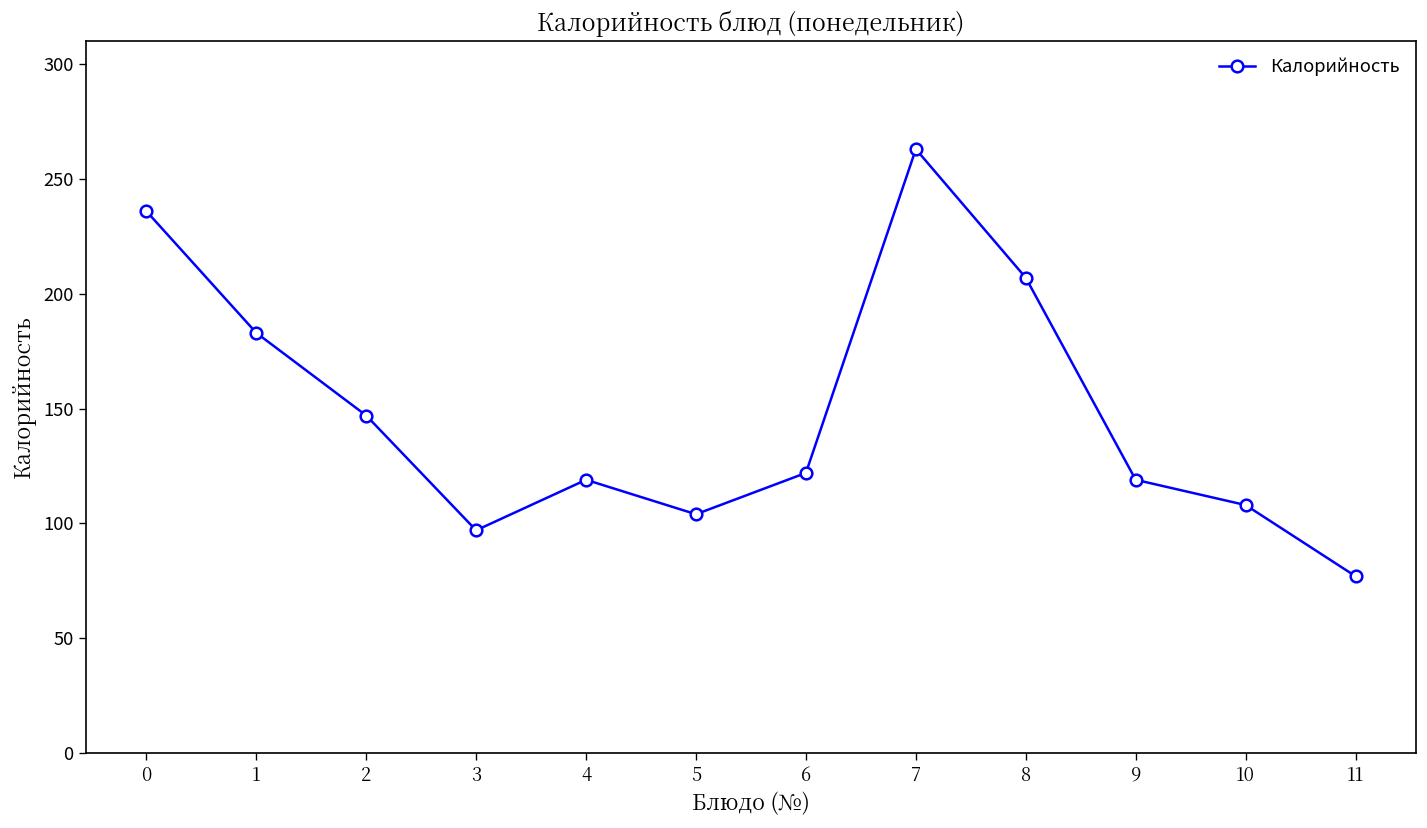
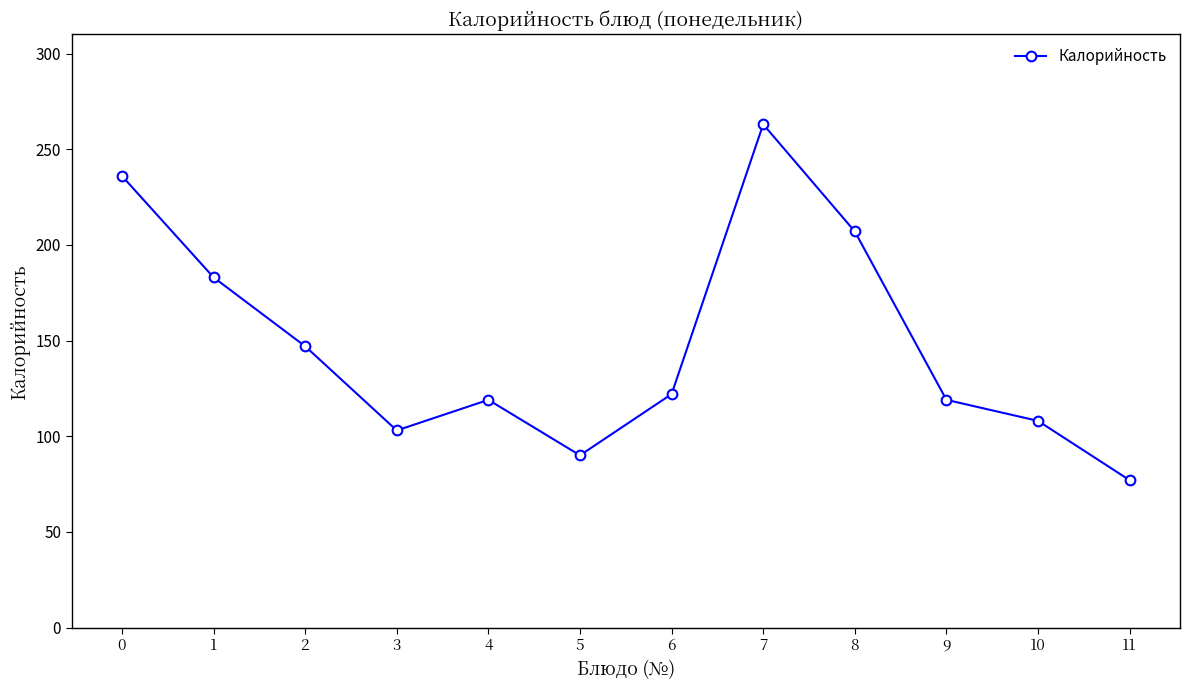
  {
    "0": 236,
    "1": 183,
    "2": 147,
-   "3": 97,
+   "3": 103,
    "4": 119,
-   "5": 104,
+   "5": 90,
    "6": 122,
    "7": 263,
    "8": 207,
    "9": 119,
    "10": 108,
    "11": 77
  }
